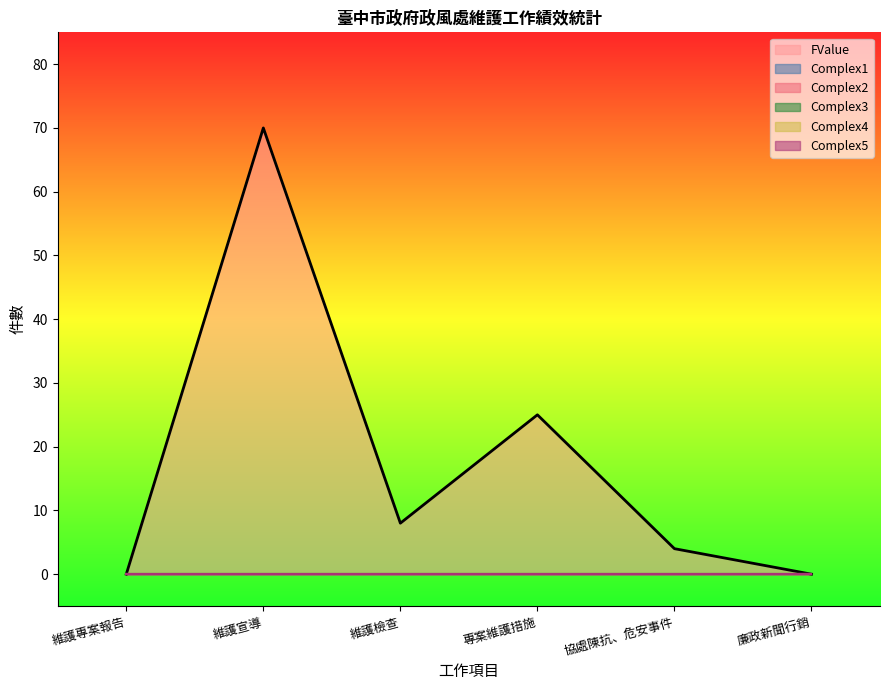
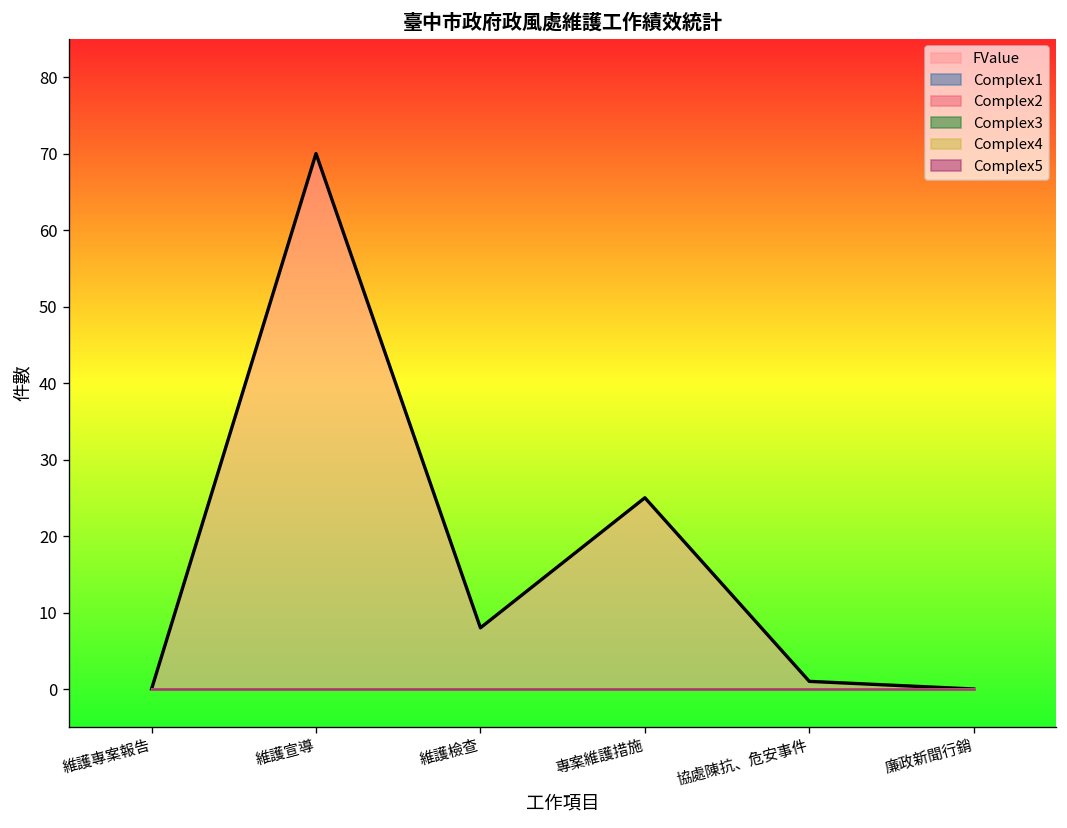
  {
    "FValue": {
      "維護宣導": 70,
      "維護檢查": 8,
      "專案維護措施": 25,
-     "協處陳抗、危安事件": 4
+     "協處陳抗、危安事件": 1
    },
    "Complex5": {
      "維護宣導": 0,
      "維護檢查": 0,
      "專案維護措施": 0,
      "協處陳抗、危安事件": 0
    }
  }
